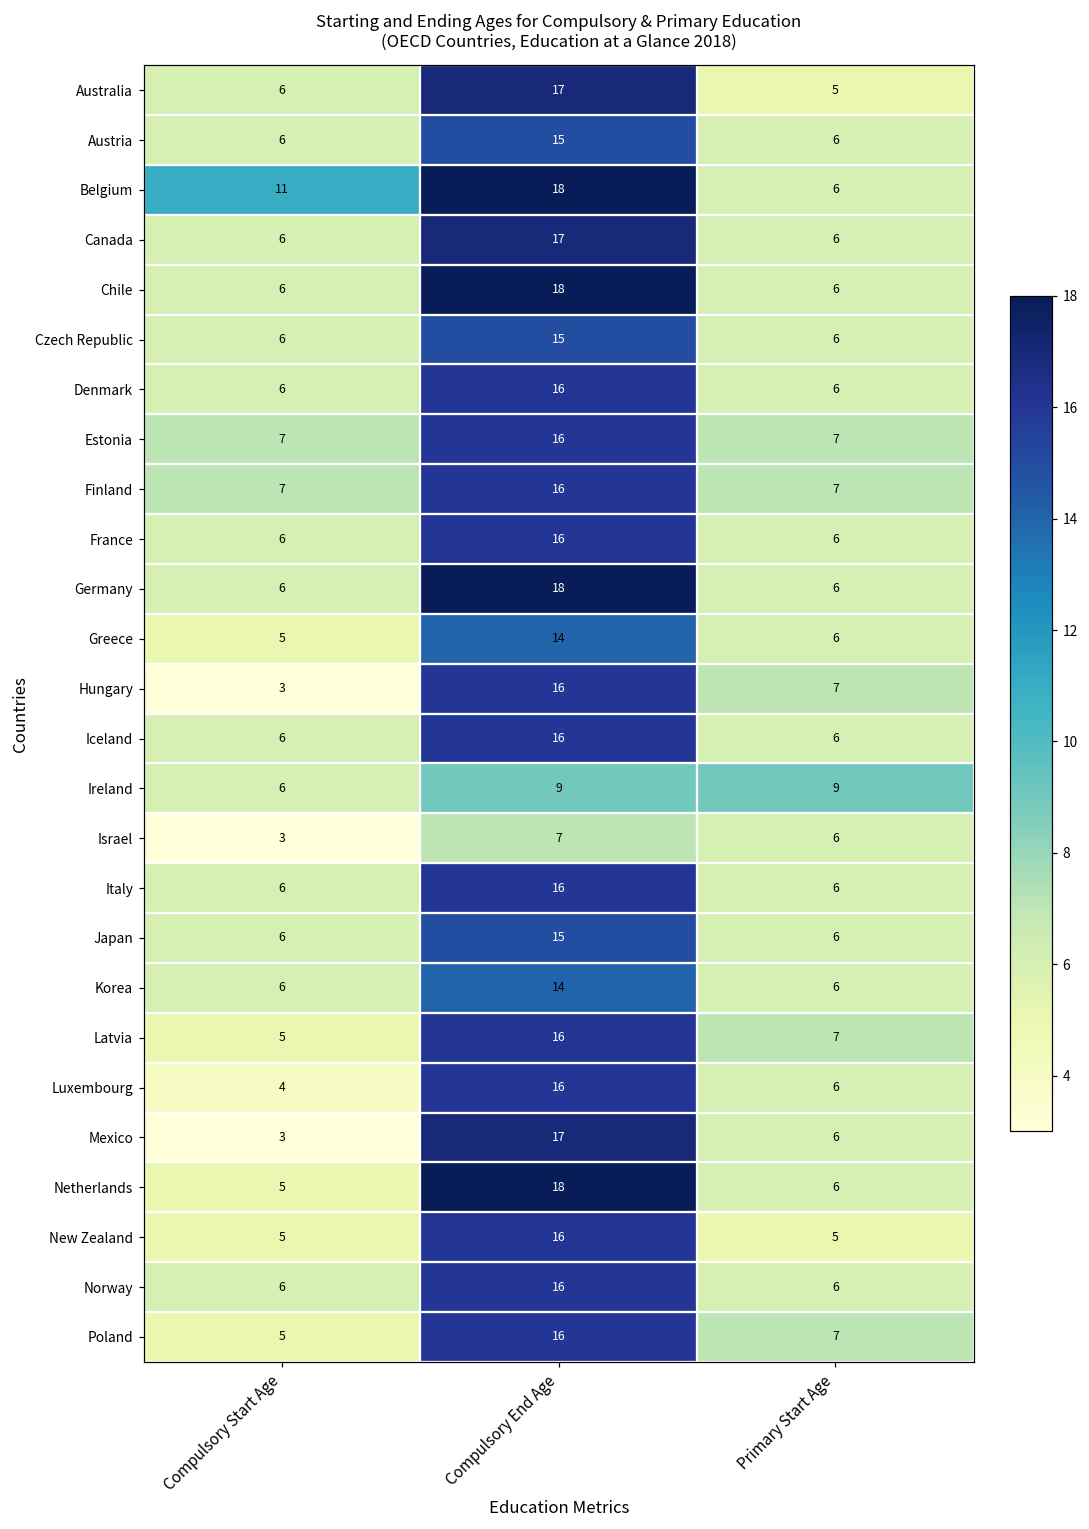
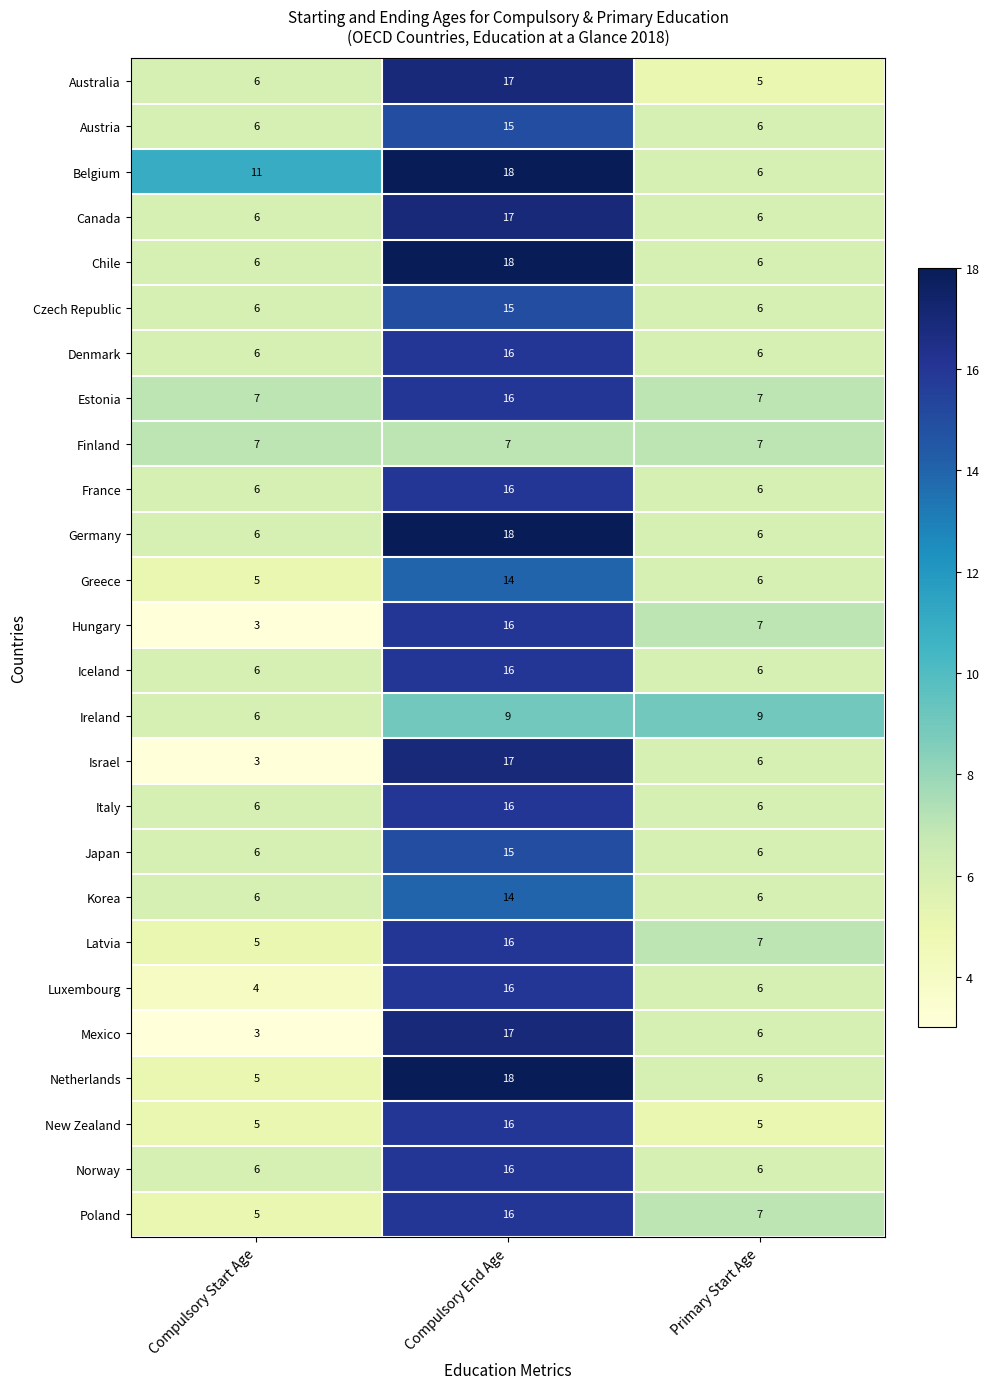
  {
    "Australia": {
      "Compulsory Start Age": 6,
      "Compulsory End Age": 17,
      "Primary Start Age": 5
    },
    "Austria": {
      "Compulsory Start Age": 6,
      "Compulsory End Age": 15,
      "Primary Start Age": 6
    },
    "Belgium": {
      "Compulsory Start Age": 11,
      "Compulsory End Age": 18,
      "Primary Start Age": 6
    },
    "Canada": {
      "Compulsory Start Age": 6,
      "Compulsory End Age": 17,
      "Primary Start Age": 6
    },
    "Chile": {
      "Compulsory Start Age": 6,
      "Compulsory End Age": 18,
      "Primary Start Age": 6
    },
    "Czech Republic": {
      "Compulsory Start Age": 6,
      "Compulsory End Age": 15,
      "Primary Start Age": 6
    },
    "Denmark": {
      "Compulsory Start Age": 6,
      "Compulsory End Age": 16,
      "Primary Start Age": 6
    },
    "Estonia": {
      "Compulsory Start Age": 7,
      "Compulsory End Age": 16,
      "Primary Start Age": 7
    },
    "Finland": {
      "Compulsory Start Age": 7,
-     "Compulsory End Age": 16,
+     "Compulsory End Age": 7,
      "Primary Start Age": 7
    },
    "France": {
      "Compulsory Start Age": 6,
      "Compulsory End Age": 16,
      "Primary Start Age": 6
    },
    "Germany": {
      "Compulsory Start Age": 6,
      "Compulsory End Age": 18,
      "Primary Start Age": 6
    },
    "Greece": {
      "Compulsory Start Age": 5,
      "Compulsory End Age": 14,
      "Primary Start Age": 6
    },
    "Hungary": {
      "Compulsory Start Age": 3,
      "Compulsory End Age": 16,
      "Primary Start Age": 7
    },
    "Iceland": {
      "Compulsory Start Age": 6,
      "Compulsory End Age": 16,
      "Primary Start Age": 6
    },
    "Ireland": {
      "Compulsory Start Age": 6,
      "Compulsory End Age": 9,
      "Primary Start Age": 9
    },
    "Israel": {
      "Compulsory Start Age": 3,
-     "Compulsory End Age": 7,
+     "Compulsory End Age": 17,
      "Primary Start Age": 6
    },
    "Italy": {
      "Compulsory Start Age": 6,
      "Compulsory End Age": 16,
      "Primary Start Age": 6
    },
    "Japan": {
      "Compulsory Start Age": 6,
      "Compulsory End Age": 15,
      "Primary Start Age": 6
    },
    "Korea": {
      "Compulsory Start Age": 6,
      "Compulsory End Age": 14,
      "Primary Start Age": 6
    },
    "Latvia": {
      "Compulsory Start Age": 5,
      "Compulsory End Age": 16,
      "Primary Start Age": 7
    },
    "Luxembourg": {
      "Compulsory Start Age": 4,
      "Compulsory End Age": 16,
      "Primary Start Age": 6
    },
    "Mexico": {
      "Compulsory Start Age": 3,
      "Compulsory End Age": 17,
      "Primary Start Age": 6
    },
    "Netherlands": {
      "Compulsory Start Age": 5,
      "Compulsory End Age": 18,
      "Primary Start Age": 6
    },
    "New Zealand": {
      "Compulsory Start Age": 5,
      "Compulsory End Age": 16,
      "Primary Start Age": 5
    },
    "Norway": {
      "Compulsory Start Age": 6,
      "Compulsory End Age": 16,
      "Primary Start Age": 6
    },
    "Poland": {
      "Compulsory Start Age": 5,
      "Compulsory End Age": 16,
      "Primary Start Age": 7
    }
  }
